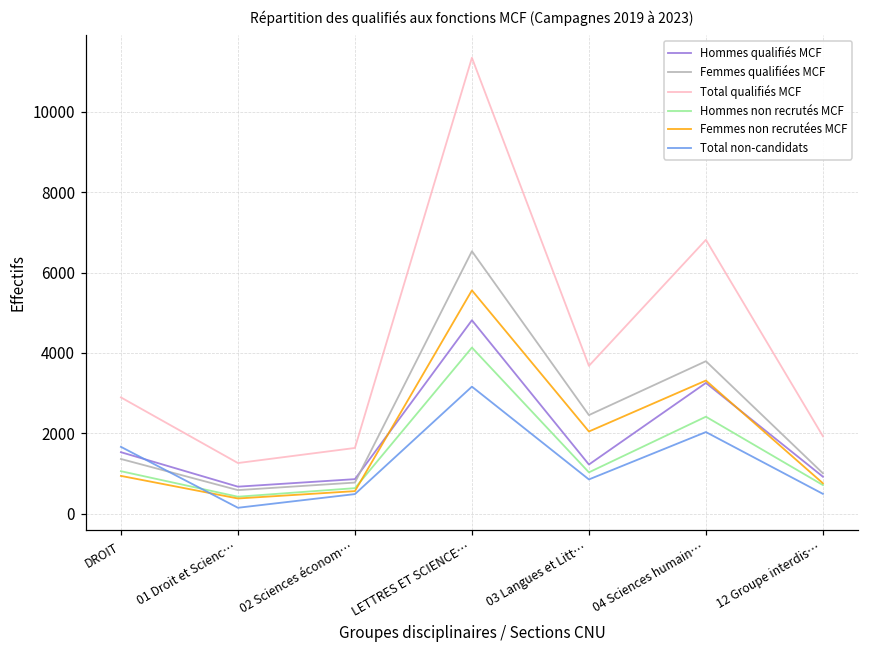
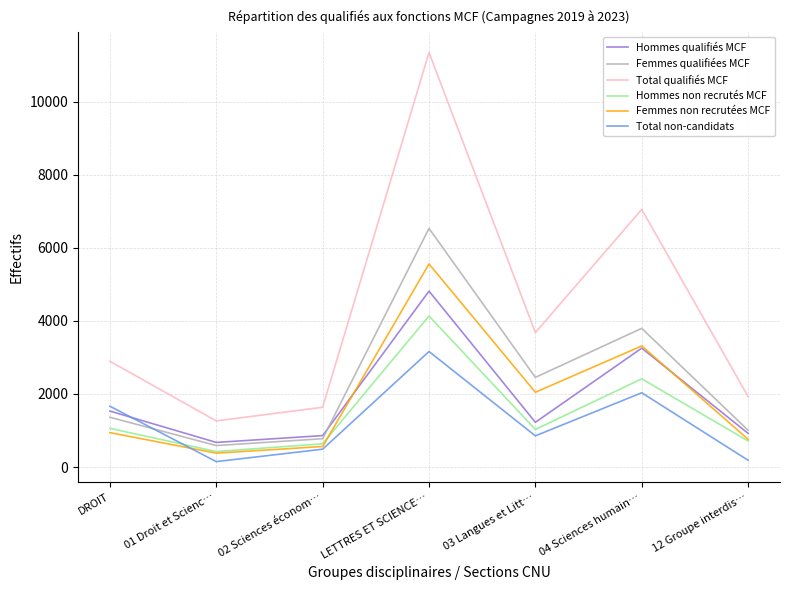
  {
    "Hommes qualifiés MCF": {
      "DROIT": 1500,
      "01 Droit et Scienc…": 700,
      "02 Sciences économ…": 900,
      "LETTRES ET SCIENCE…": 4800,
      "03 Langues et Litt…": 1200,
      "12 Groupe interdis…": 900
    },
    "Femmes qualifiées MCF": {
      "DROIT": 1400,
      "01 Droit et Scienc…": 600,
      "02 Sciences économ…": 800,
      "LETTRES ET SCIENCE…": 6500,
      "03 Langues et Litt…": 2500,
      "04 Sciences humain…": 3800,
      "12 Groupe interdis…": 1000
    },
    "Total qualifiés MCF": {
      "DROIT": 2900,
      "01 Droit et Scienc…": 1300,
      "02 Sciences économ…": 1600,
      "LETTRES ET SCIENCE…": 11300,
      "03 Langues et Litt…": 3700,
-     "04 Sciences humain…": 6800,
+     "04 Sciences humain…": 7100,
      "12 Groupe interdis…": 1900
    },
    "Hommes non recrutés MCF": {
      "DROIT": 1100,
      "02 Sciences économ…": 600,
      "LETTRES ET SCIENCE…": 4100,
      "03 Langues et Litt…": 1000,
      "04 Sciences humain…": 2400
    },
    "Femmes non recrutées MCF": {
      "DROIT": 900,
      "02 Sciences économ…": 600,
      "LETTRES ET SCIENCE…": 5600,
      "03 Langues et Litt…": 2000
    },
    "Total non-candidats": {
      "DROIT": 1700,
      "01 Droit et Scienc…": 100,
      "02 Sciences économ…": 500,
      "LETTRES ET SCIENCE…": 3200,
      "03 Langues et Litt…": 900,
      "04 Sciences humain…": 2000,
-     "12 Groupe interdis…": 500
+     "12 Groupe interdis…": 200
    }
  }
